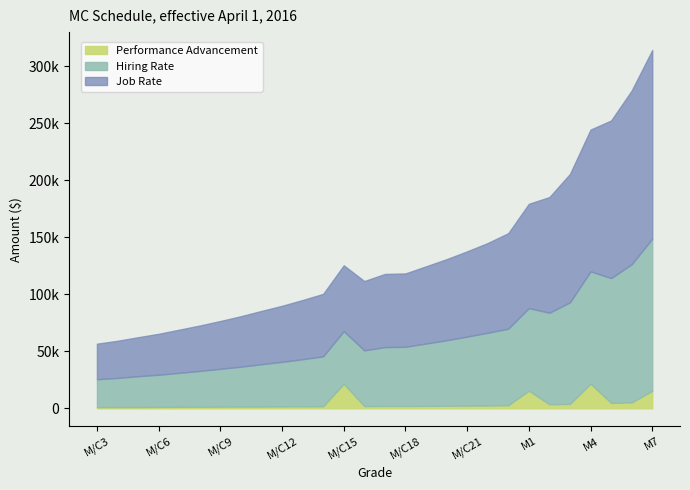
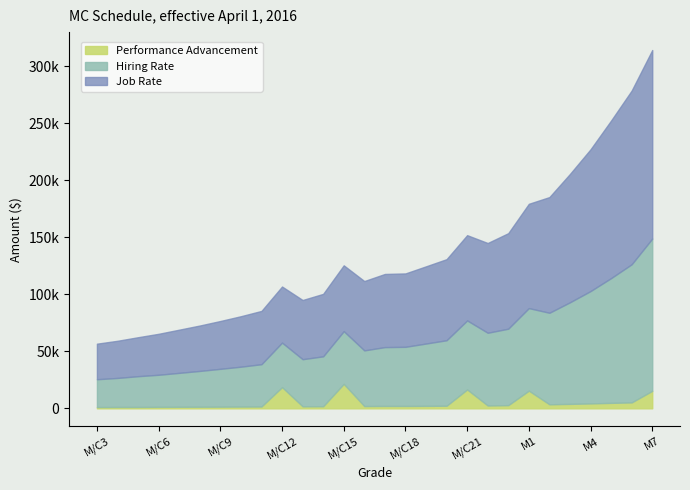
  {
    "Performance Advancement": {
      "M/C3": 1000,
      "M/C6": 1000,
      "M/C9": 1000,
-     "M/C12": 2000,
+     "M/C12": 19000,
      "M/C15": 21000,
      "M/C18": 2000,
-     "M/C21": 2000,
+     "M/C21": 17000,
      "M1": 16000,
-     "M4": 22000,
+     "M4": 4000,
      "M7": 15000
    }
  }
